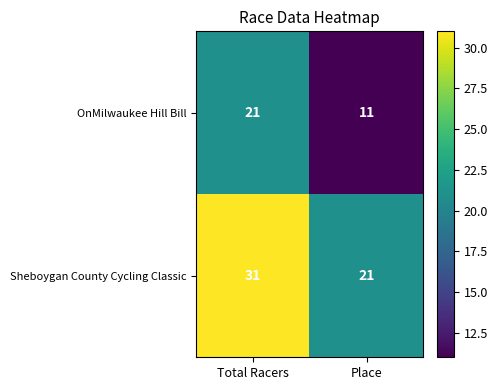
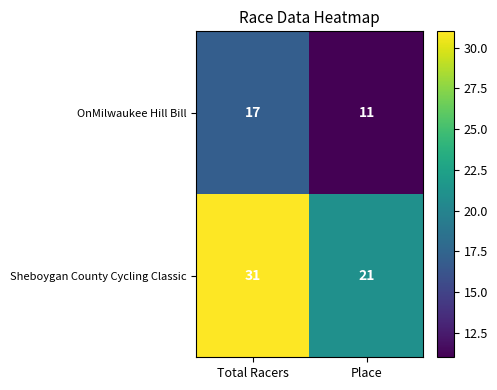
  {
    "OnMilwaukee Hill Bill": {
-     "Total Racers": 21,
+     "Total Racers": 17,
      "Place": 11
    },
    "Sheboygan County Cycling Classic": {
      "Total Racers": 31,
      "Place": 21
    }
  }
